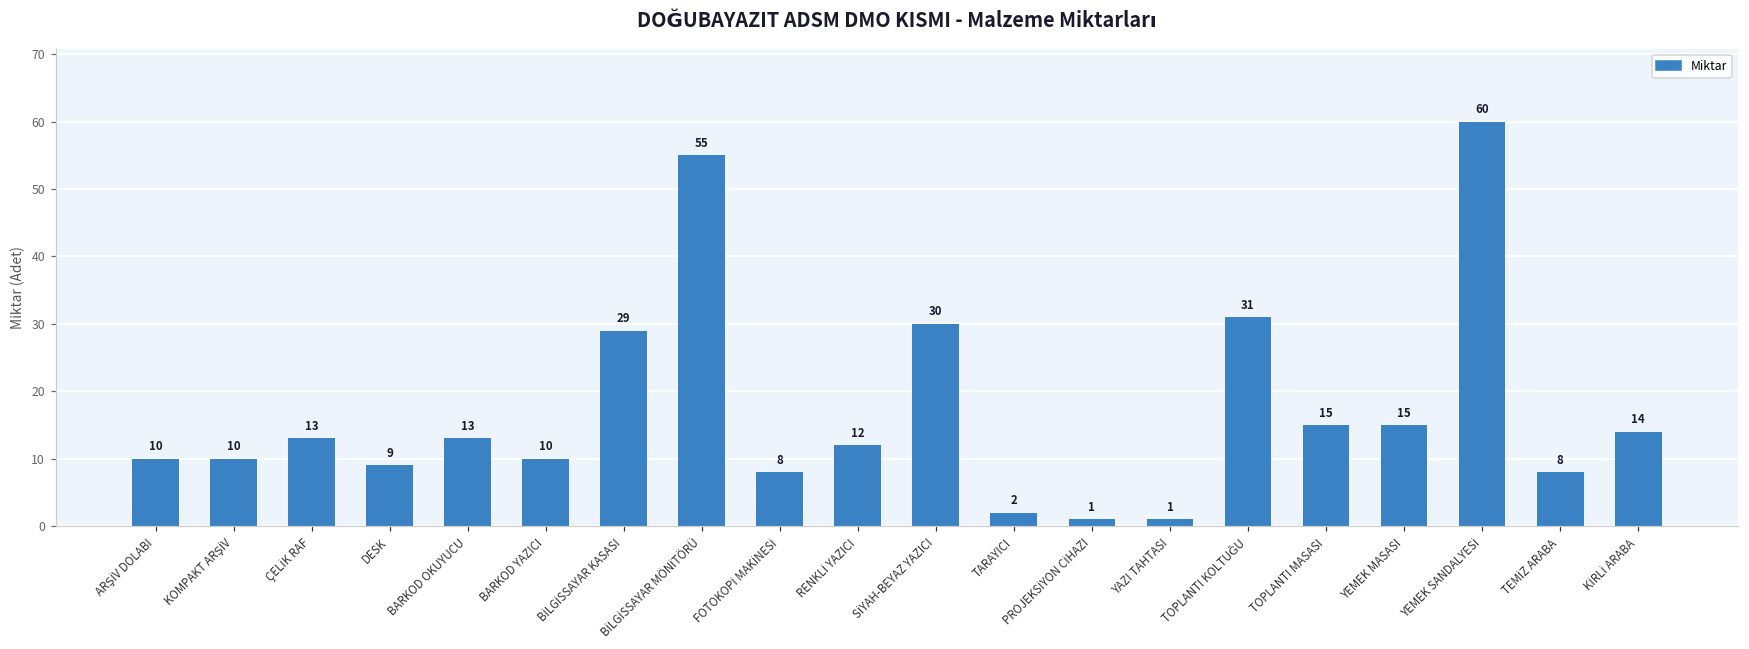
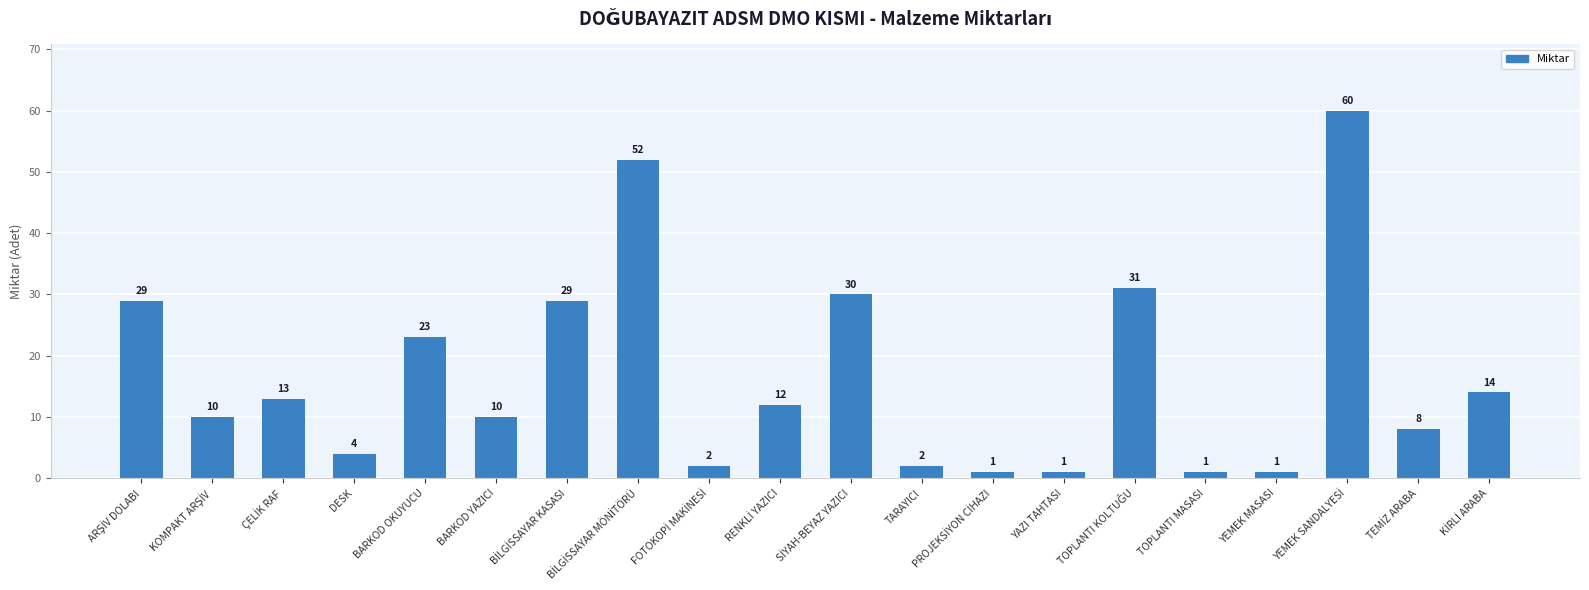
  {
-   "ARŞİV DOLABI": 10,
+   "ARŞİV DOLABI": 29,
    "KOMPAKT ARŞİV": 10,
    "ÇELİK RAF": 13,
-   "DESK": 9,
-   "BARKOD OKUYUCU": 13,
+   "DESK": 4,
+   "BARKOD OKUYUCU": 23,
    "BARKOD YAZICI": 10,
    "BİLGİSSAYAR KASASI": 29,
-   "BİLGİSSAYAR MÖNİTÖRÜ": 55,
-   "FOTOKOPİ MAKİNESİ": 8,
+   "BİLGİSSAYAR MÖNİTÖRÜ": 52,
+   "FOTOKOPİ MAKİNESİ": 2,
    "RENKLİ YAZICI": 12,
    "SİYAH-BEYAZ YAZICI": 30,
    "TARAYICI": 2,
    "PROJEKSİYON CİHAZI": 1,
    "YAZI TAHTASI": 1,
    "TOPLANTI KOLTUĞU": 31,
-   "TOPLANTI MASASI": 15,
-   "YEMEK MASASI": 15,
+   "TOPLANTI MASASI": 1,
+   "YEMEK MASASI": 1,
    "YEMEK SANDALYESİ": 60,
    "TEMİZ ARABA": 8,
    "KİRLİ ARABA": 14
  }
